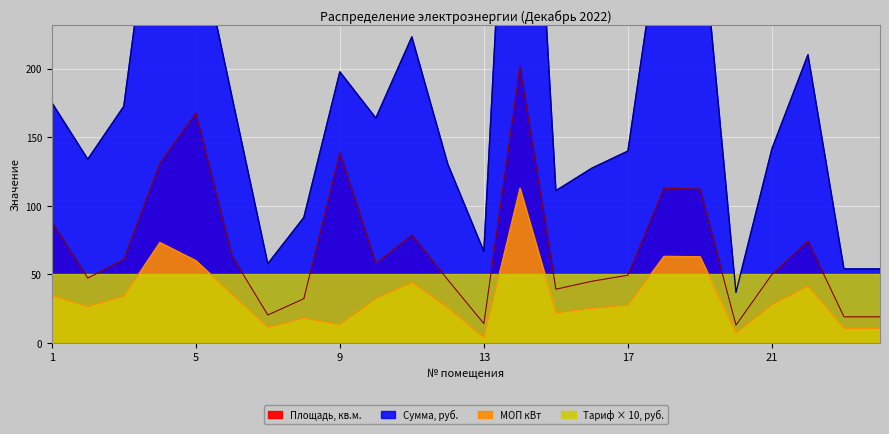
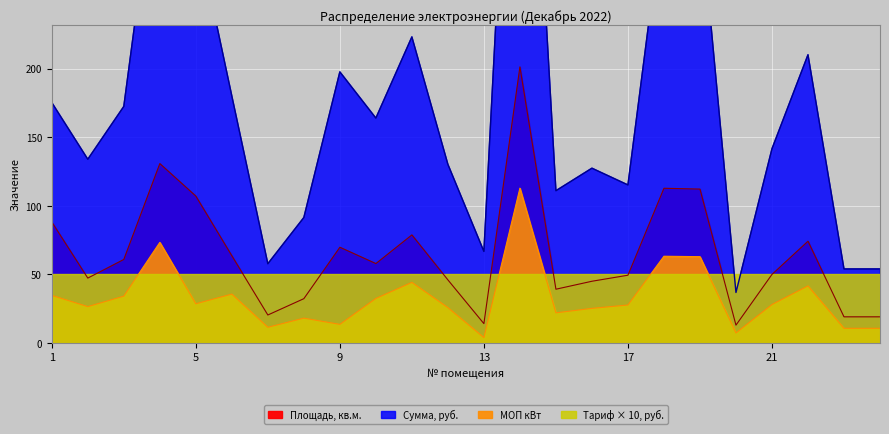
  {
    "Площадь, кв.м.": {
      "1": 88,
-     "5": 168,
-     "9": 139,
+     "5": 107,
+     "9": 70,
      "13": 14
    },
    "Сумма, руб.": {
      "1": 175,
      "9": 198,
      "13": 67,
-     "17": 140,
+     "17": 115,
      "21": 142
    },
    "МОП кВт": {
      "1": 35,
-     "5": 60,
+     "5": 29,
      "9": 14,
      "13": 4,
      "17": 28,
      "21": 28
    },
    "Тариф × 10, руб.": {
      "1": 51,
      "5": 51,
      "9": 51,
      "13": 51
    }
  }
